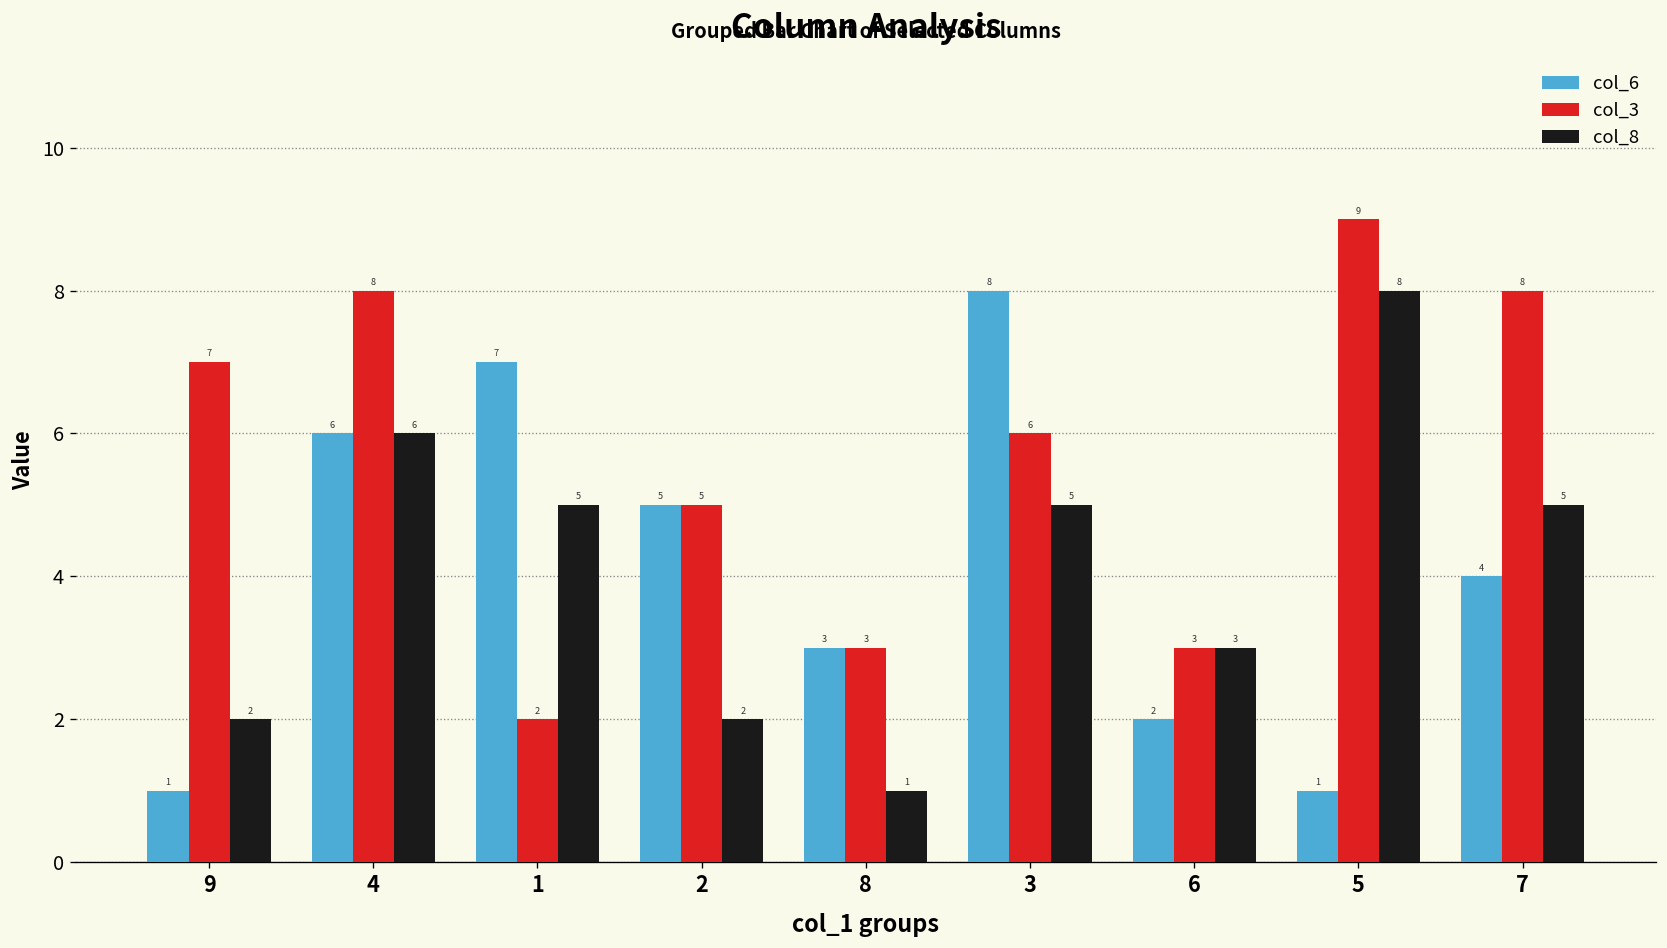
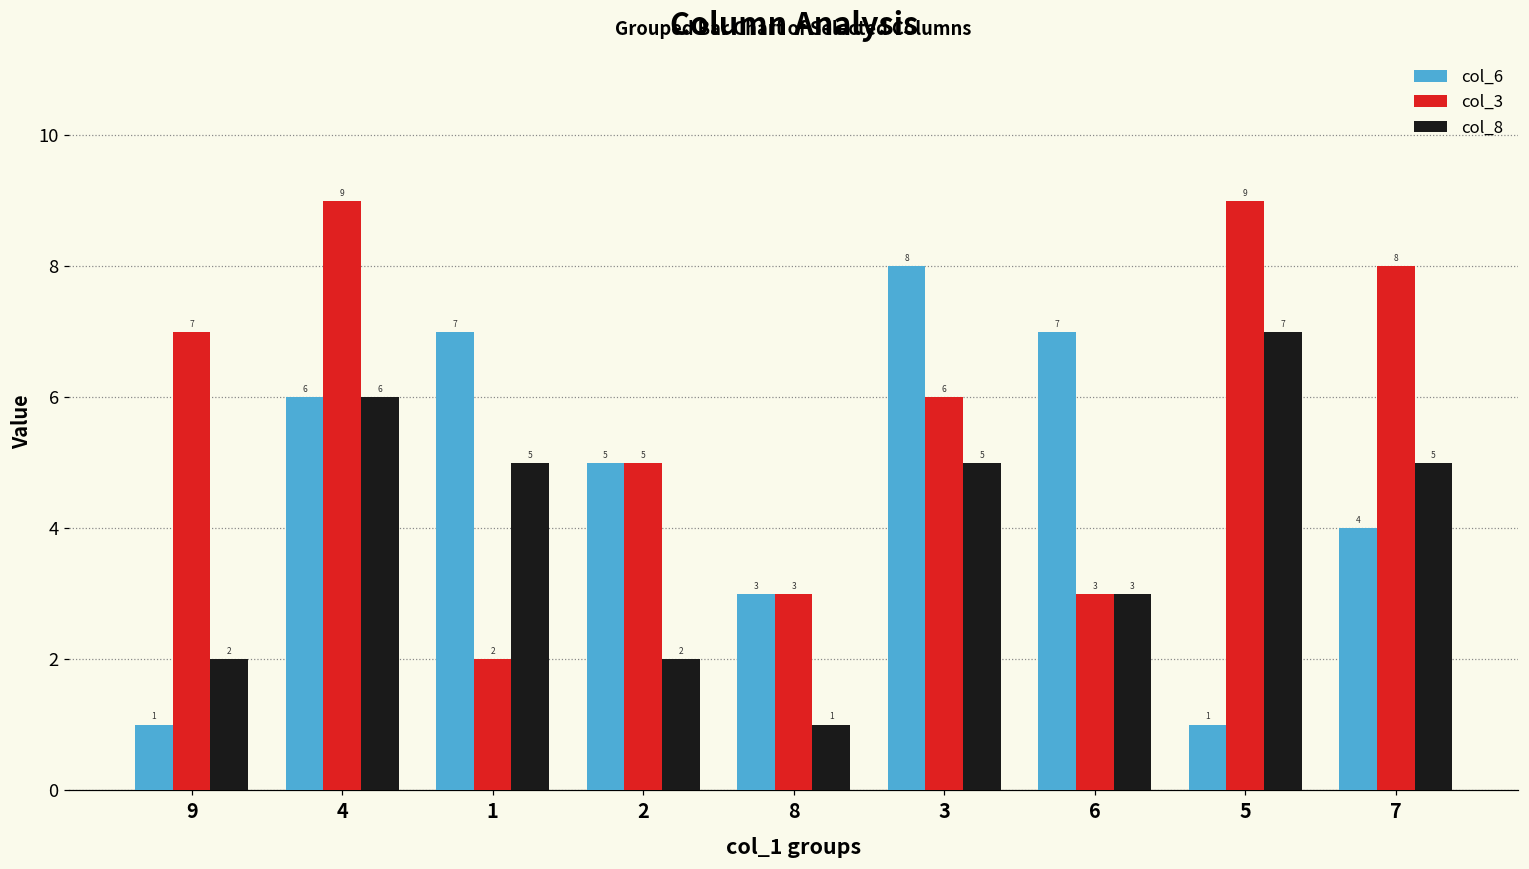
  {
    "col_6": {
      "9": 1,
      "4": 6,
      "1": 7,
      "2": 5,
      "8": 3,
      "3": 8,
-     "6": 2,
+     "6": 7,
      "5": 1,
      "7": 4
    },
    "col_3": {
      "9": 7,
-     "4": 8,
+     "4": 9,
      "1": 2,
      "2": 5,
      "8": 3,
      "3": 6,
      "6": 3,
      "5": 9,
      "7": 8
    },
    "col_8": {
      "9": 2,
      "4": 6,
      "1": 5,
      "2": 2,
      "8": 1,
      "3": 5,
      "6": 3,
-     "5": 8,
+     "5": 7,
      "7": 5
    }
  }
